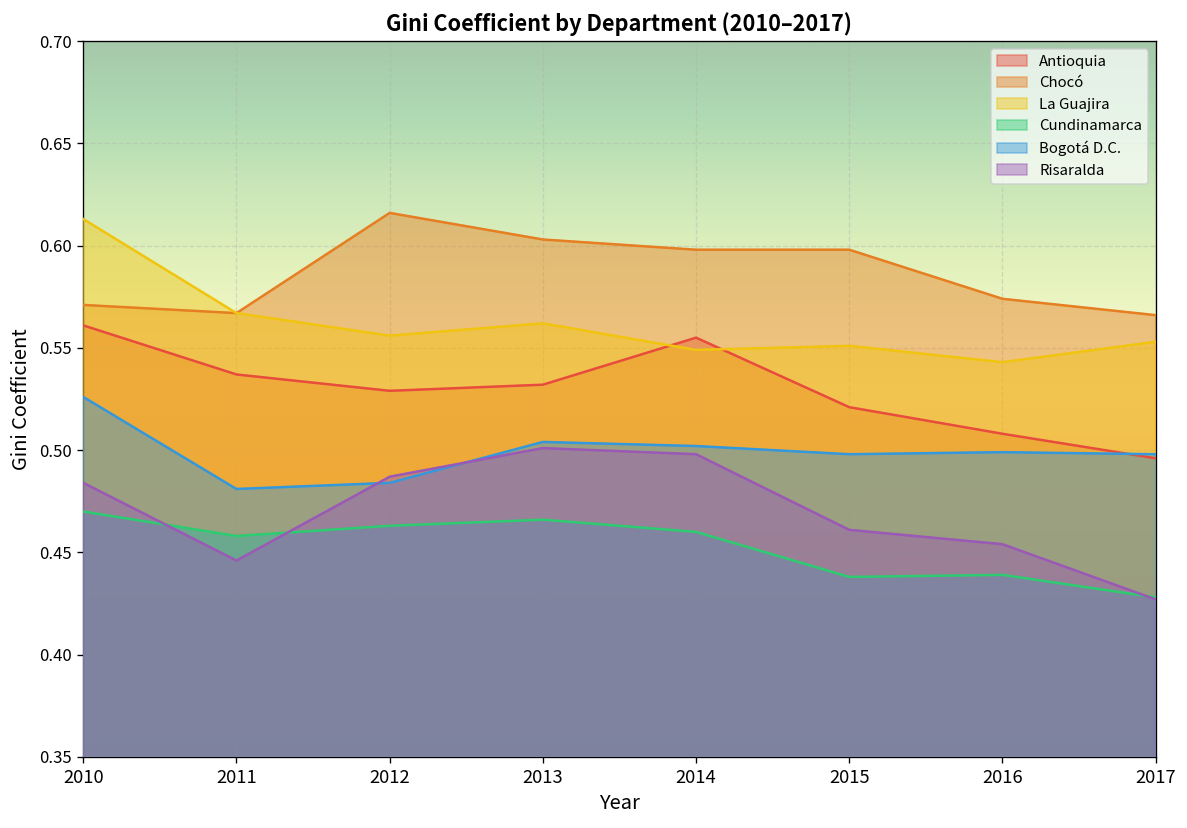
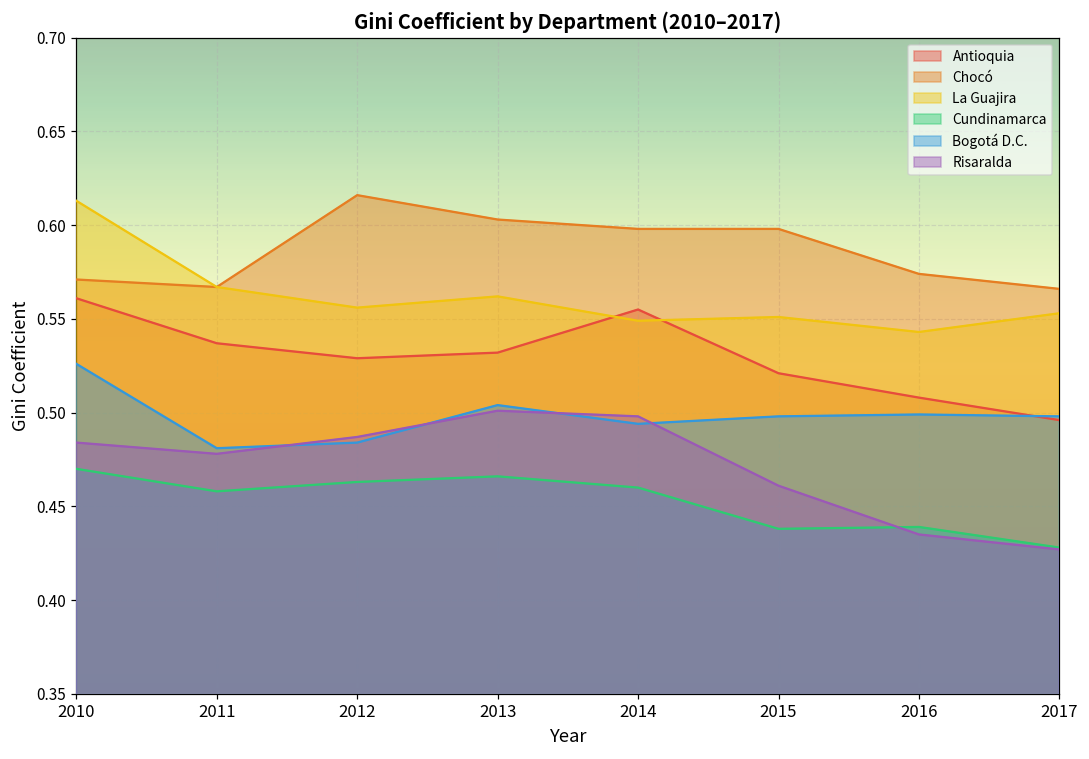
  {
    "Cundinamarca": {
      "2010": 0.470,
      "2011": 0.458,
      "2012": 0.463,
      "2013": 0.466,
      "2014": 0.460,
      "2015": 0.438,
      "2016": 0.439
    },
    "Bogotá D.C.": {
      "2010": 0.526,
      "2011": 0.481,
      "2012": 0.484,
      "2013": 0.504,
-     "2014": 0.502,
+     "2014": 0.494,
      "2015": 0.498,
      "2016": 0.499,
      "2017": 0.498
    },
    "Risaralda": {
      "2010": 0.484,
-     "2011": 0.446,
+     "2011": 0.478,
      "2012": 0.487,
      "2013": 0.501,
      "2014": 0.498,
      "2015": 0.461,
-     "2016": 0.454
+     "2016": 0.435
    }
  }
